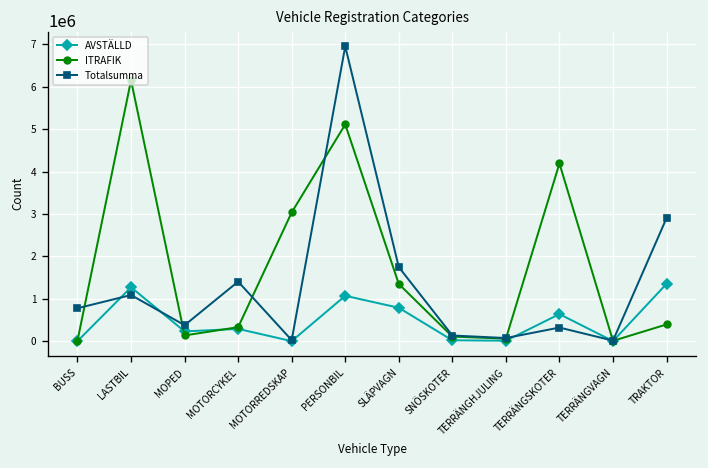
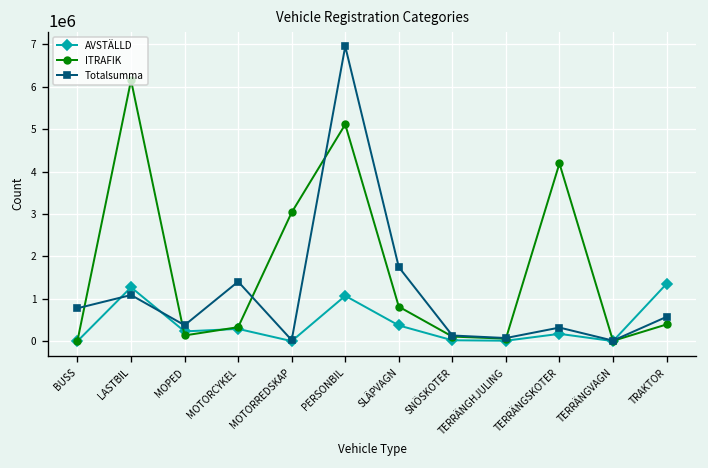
  {
    "AVSTÄLLD": {
      "LASTBIL": 1300000,
      "MOPED": 200000,
      "PERSONBIL": 1100000,
-     "SLÄPVAGN": 800000,
+     "SLÄPVAGN": 400000,
      "SNÖSKOTER": 0,
-     "TERRÄNGSKOTER": 600000,
+     "TERRÄNGSKOTER": 200000,
      "TRAKTOR": 1400000
    },
    "ITRAFIK": {
      "MOPED": 100000,
      "MOTORREDSKAP": 3000000,
      "PERSONBIL": 5100000,
-     "SLÄPVAGN": 1400000,
+     "SLÄPVAGN": 800000,
      "TERRÄNGSKOTER": 4200000,
      "TRAKTOR": 400000
    },
    "Totalsumma": {
      "BUSS": 800000,
      "LASTBIL": 1100000,
      "MOPED": 400000,
      "MOTORCYKEL": 1400000,
      "PERSONBIL": 6900000,
      "SLÄPVAGN": 1700000,
      "TERRÄNGSKOTER": 300000,
-     "TRAKTOR": 2900000
+     "TRAKTOR": 600000
    }
  }
